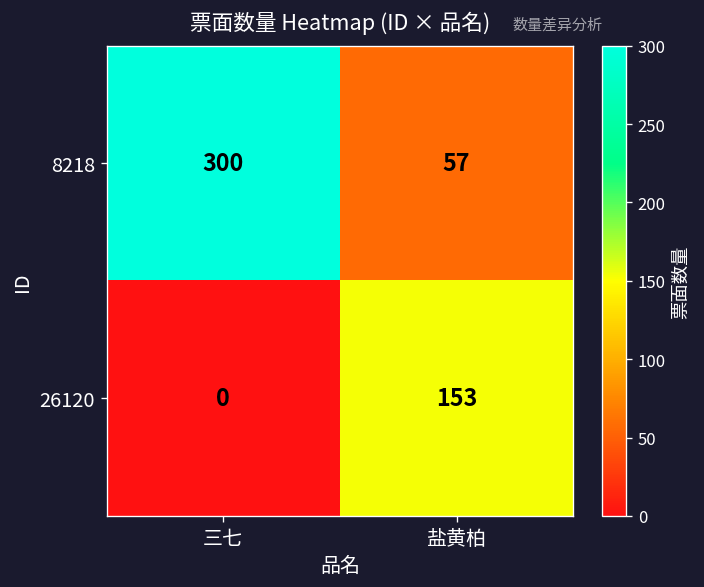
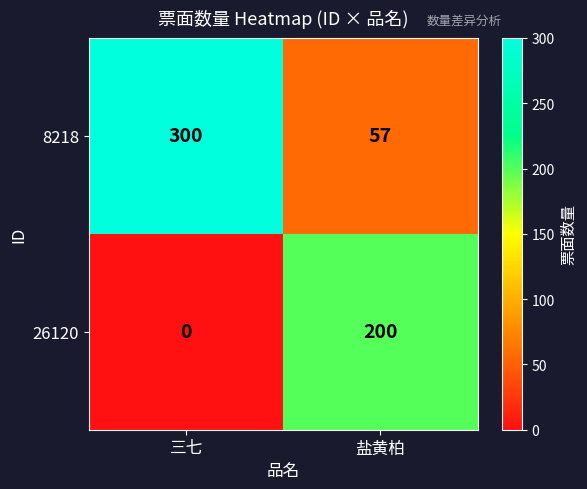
  {
    "8218": {
      "三七": 300,
      "盐黄柏": 57
    },
    "26120": {
      "三七": 0,
-     "盐黄柏": 153
+     "盐黄柏": 200
    }
  }
